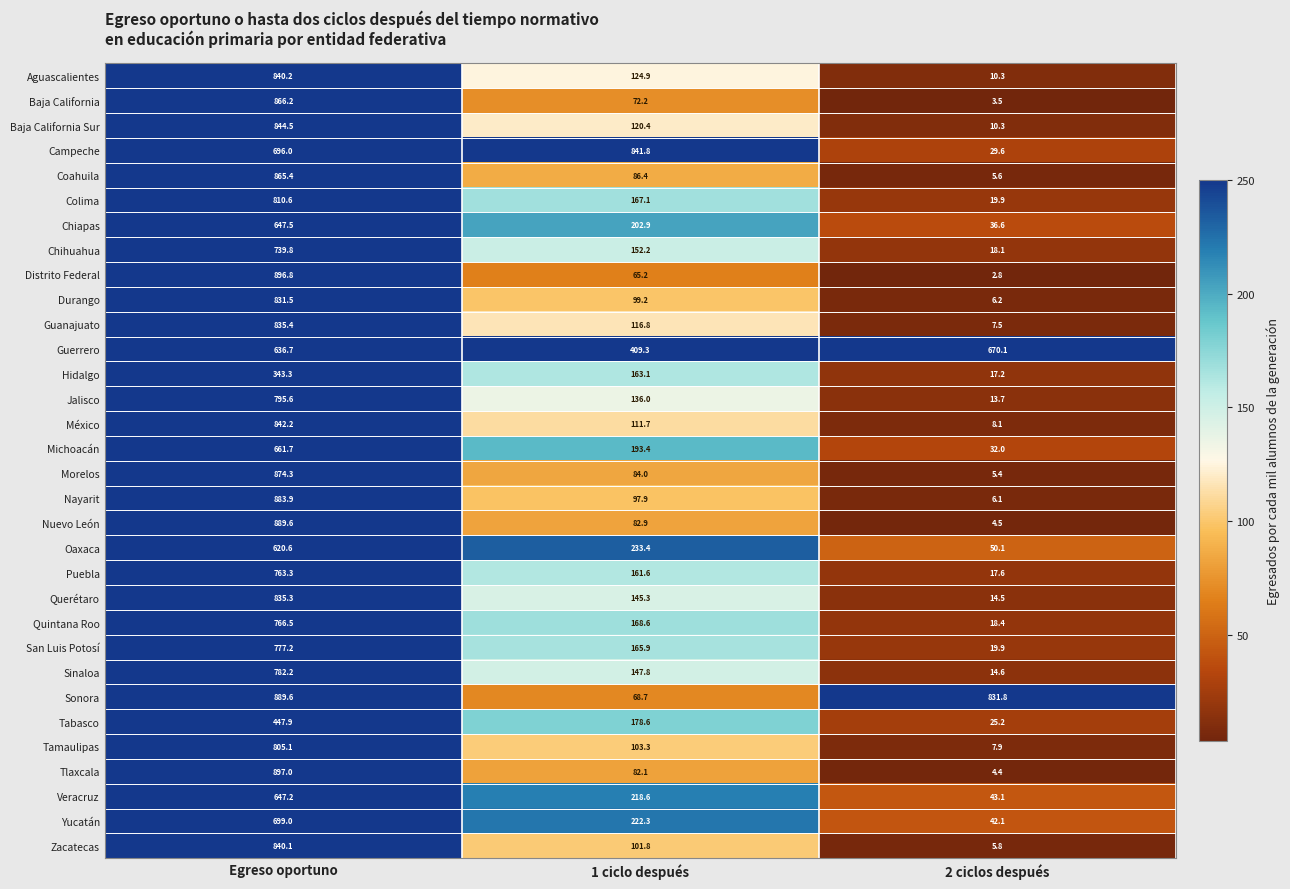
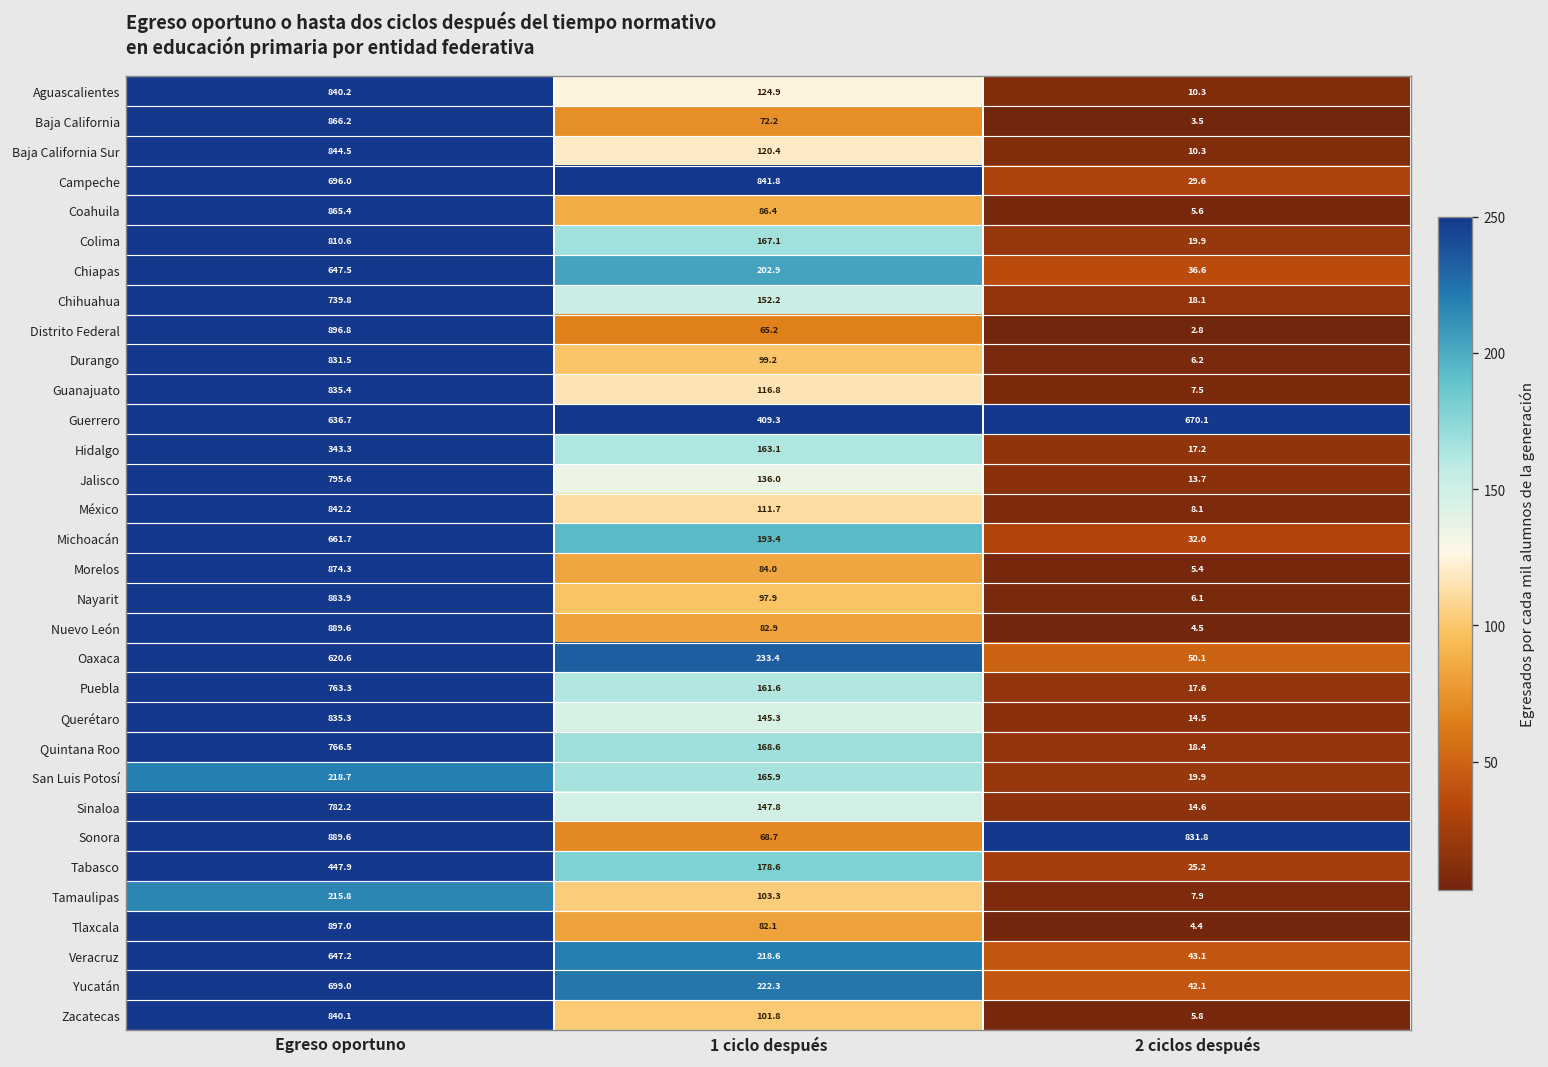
  {
    "Aguascalientes": {
      "Egreso oportuno": 840.2,
      "1 ciclo después": 124.9,
      "2 ciclos después": 10.3
    },
    "Baja California": {
      "Egreso oportuno": 866.2,
      "1 ciclo después": 72.2,
      "2 ciclos después": 3.5
    },
    "Baja California Sur": {
      "Egreso oportuno": 844.5,
      "1 ciclo después": 120.4,
      "2 ciclos después": 10.3
    },
    "Campeche": {
      "Egreso oportuno": 696.0,
      "1 ciclo después": 841.8,
      "2 ciclos después": 29.6
    },
    "Coahuila": {
      "Egreso oportuno": 865.4,
      "1 ciclo después": 86.4,
      "2 ciclos después": 5.6
    },
    "Colima": {
      "Egreso oportuno": 810.6,
      "1 ciclo después": 167.1,
      "2 ciclos después": 19.9
    },
    "Chiapas": {
      "Egreso oportuno": 647.5,
      "1 ciclo después": 202.9,
      "2 ciclos después": 36.6
    },
    "Chihuahua": {
      "Egreso oportuno": 739.8,
      "1 ciclo después": 152.2,
      "2 ciclos después": 18.1
    },
    "Distrito Federal": {
      "Egreso oportuno": 896.8,
      "1 ciclo después": 65.2,
      "2 ciclos después": 2.8
    },
    "Durango": {
      "Egreso oportuno": 831.5,
      "1 ciclo después": 99.2,
      "2 ciclos después": 6.2
    },
    "Guanajuato": {
      "Egreso oportuno": 835.4,
      "1 ciclo después": 116.8,
      "2 ciclos después": 7.5
    },
    "Guerrero": {
      "Egreso oportuno": 636.7,
      "1 ciclo después": 409.3,
      "2 ciclos después": 670.1
    },
    "Hidalgo": {
      "Egreso oportuno": 343.3,
      "1 ciclo después": 163.1,
      "2 ciclos después": 17.2
    },
    "Jalisco": {
      "Egreso oportuno": 795.6,
      "1 ciclo después": 136.0,
      "2 ciclos después": 13.7
    },
    "México": {
      "Egreso oportuno": 842.2,
      "1 ciclo después": 111.7,
      "2 ciclos después": 8.1
    },
    "Michoacán": {
      "Egreso oportuno": 661.7,
      "1 ciclo después": 193.4,
      "2 ciclos después": 32.0
    },
    "Morelos": {
      "Egreso oportuno": 874.3,
      "1 ciclo después": 84.0,
      "2 ciclos después": 5.4
    },
    "Nayarit": {
      "Egreso oportuno": 883.9,
      "1 ciclo después": 97.9,
      "2 ciclos después": 6.1
    },
    "Nuevo León": {
      "Egreso oportuno": 889.6,
      "1 ciclo después": 82.9,
      "2 ciclos después": 4.5
    },
    "Oaxaca": {
      "Egreso oportuno": 620.6,
      "1 ciclo después": 233.4,
      "2 ciclos después": 50.1
    },
    "Puebla": {
      "Egreso oportuno": 763.3,
      "1 ciclo después": 161.6,
      "2 ciclos después": 17.6
    },
    "Querétaro": {
      "Egreso oportuno": 835.3,
      "1 ciclo después": 145.3,
      "2 ciclos después": 14.5
    },
    "Quintana Roo": {
      "Egreso oportuno": 766.5,
      "1 ciclo después": 168.6,
      "2 ciclos después": 18.4
    },
    "San Luis Potosí": {
-     "Egreso oportuno": 777.2,
+     "Egreso oportuno": 218.7,
      "1 ciclo después": 165.9,
      "2 ciclos después": 19.9
    },
    "Sinaloa": {
      "Egreso oportuno": 782.2,
      "1 ciclo después": 147.8,
      "2 ciclos después": 14.6
    },
    "Sonora": {
      "Egreso oportuno": 889.6,
      "1 ciclo después": 68.7,
      "2 ciclos después": 831.8
    },
    "Tabasco": {
      "Egreso oportuno": 447.9,
      "1 ciclo después": 178.6,
      "2 ciclos después": 25.2
    },
    "Tamaulipas": {
-     "Egreso oportuno": 805.1,
+     "Egreso oportuno": 215.8,
      "1 ciclo después": 103.3,
      "2 ciclos después": 7.9
    },
    "Tlaxcala": {
      "Egreso oportuno": 897.0,
      "1 ciclo después": 82.1,
      "2 ciclos después": 4.4
    },
    "Veracruz": {
      "Egreso oportuno": 647.2,
      "1 ciclo después": 218.6,
      "2 ciclos después": 43.1
    },
    "Yucatán": {
      "Egreso oportuno": 699.0,
      "1 ciclo después": 222.3,
      "2 ciclos después": 42.1
    },
    "Zacatecas": {
      "Egreso oportuno": 840.1,
      "1 ciclo después": 101.8,
      "2 ciclos después": 5.8
    }
  }
